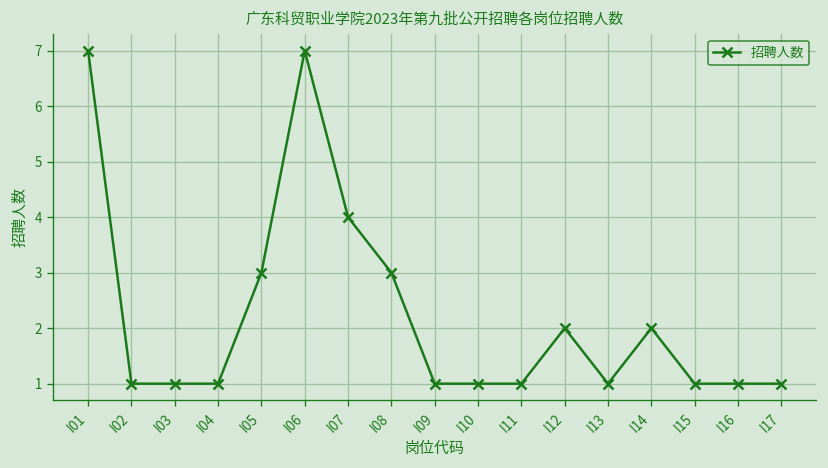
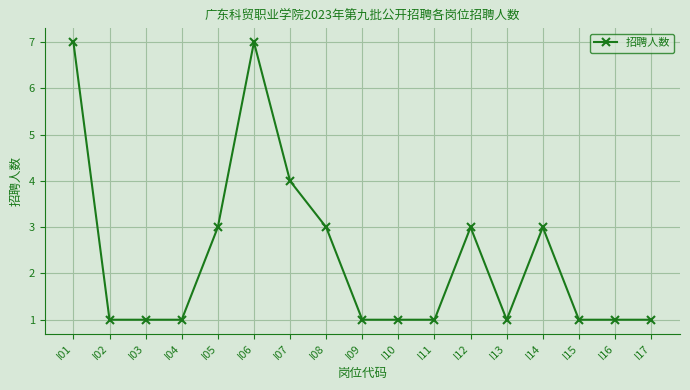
  {
    "I01": 7,
    "I02": 1,
    "I03": 1,
    "I04": 1,
    "I05": 3,
    "I06": 7,
    "I07": 4,
    "I08": 3,
    "I09": 1,
    "I10": 1,
    "I11": 1,
-   "I12": 2,
+   "I12": 3,
    "I13": 1,
-   "I14": 2,
+   "I14": 3,
    "I15": 1,
    "I16": 1,
    "I17": 1
  }
